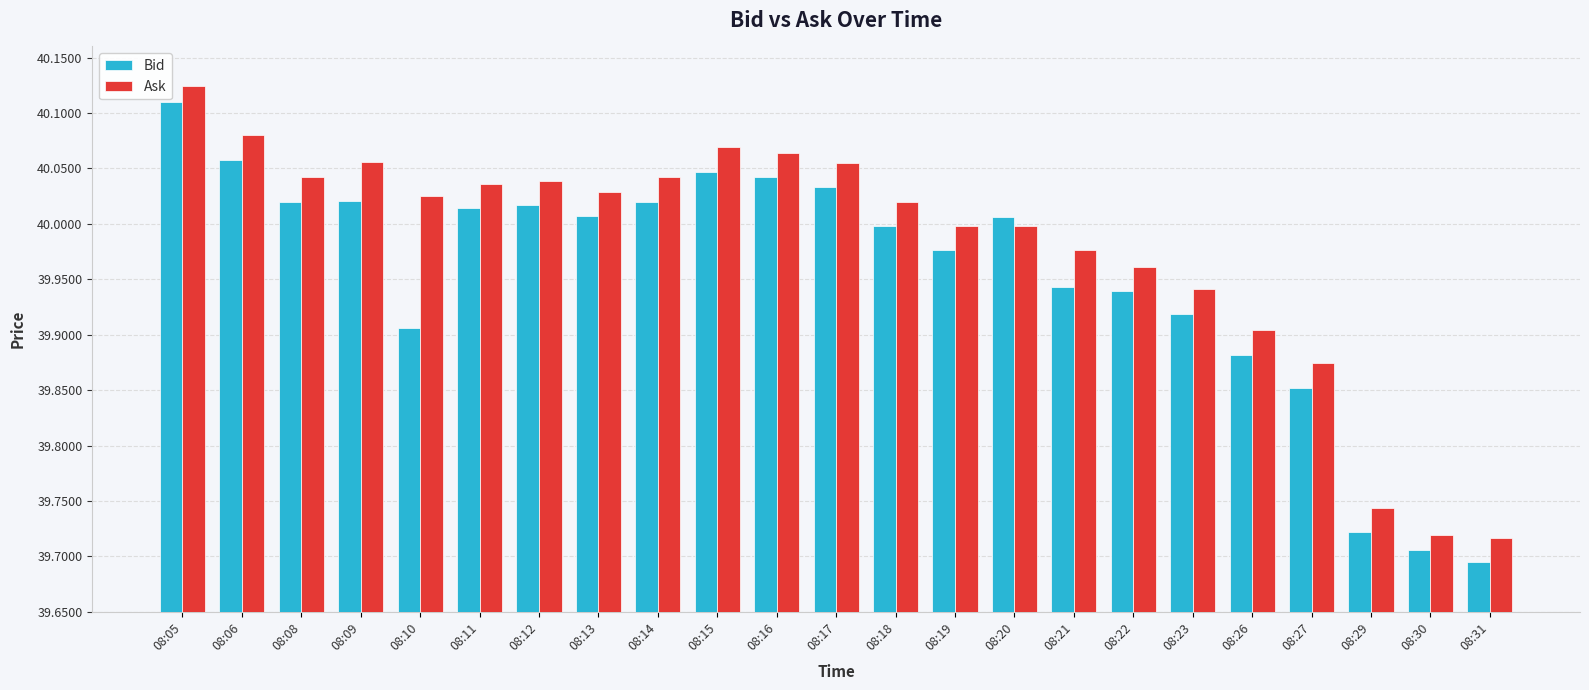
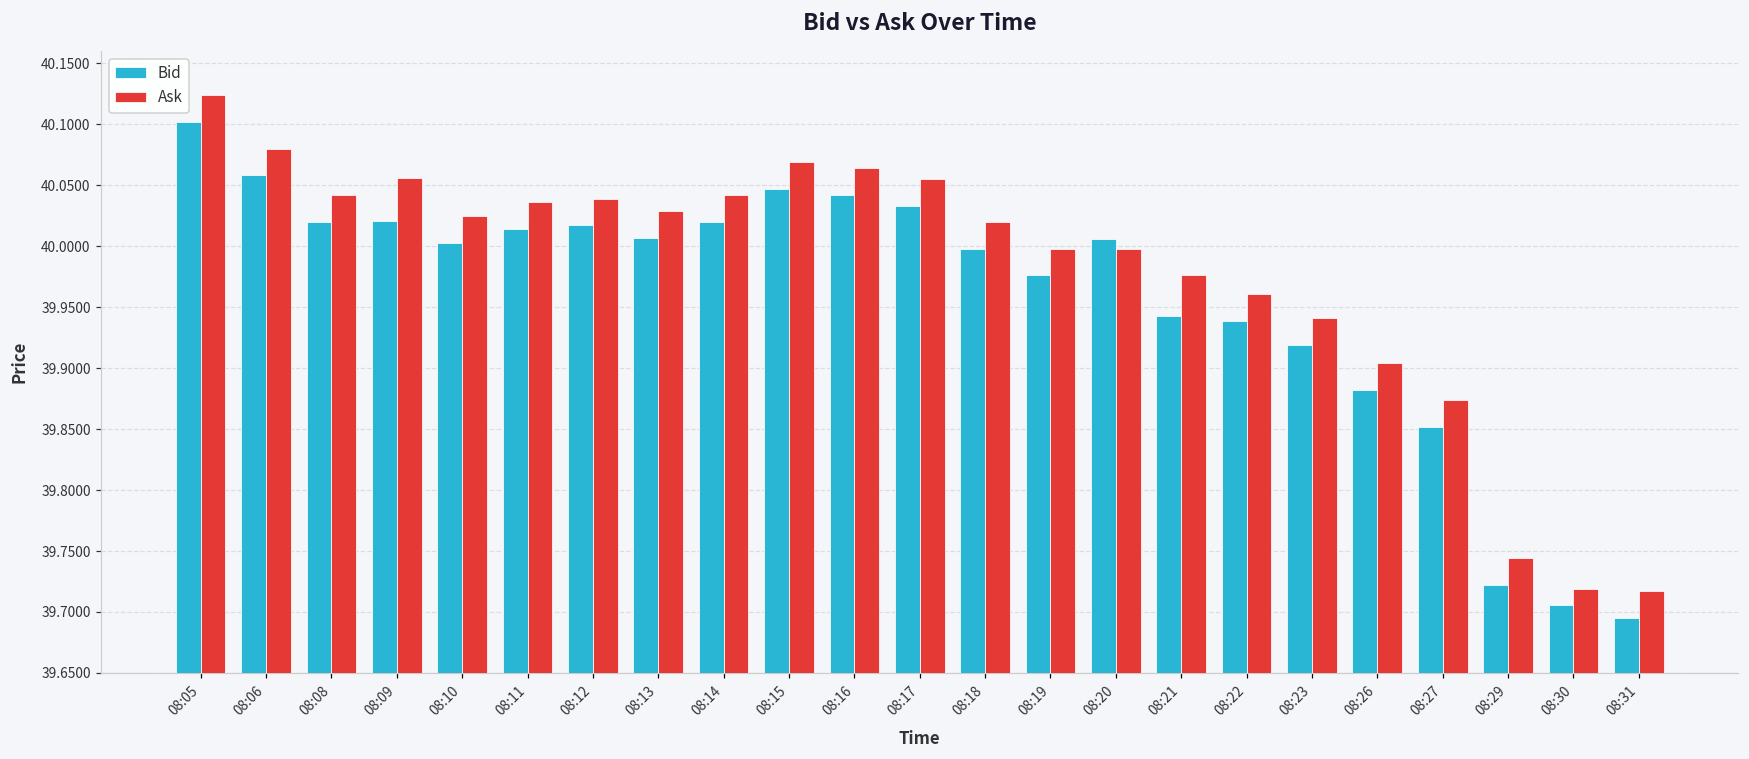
  {
    "Bid": {
-     "08:05": 40.110,
+     "08:05": 40.102,
      "08:06": 40.058,
      "08:08": 40.020,
      "08:09": 40.021,
-     "08:10": 39.906,
+     "08:10": 40.003,
      "08:11": 40.014,
      "08:12": 40.017,
      "08:13": 40.007,
      "08:14": 40.020,
      "08:15": 40.047,
      "08:16": 40.042,
      "08:17": 40.033,
      "08:18": 39.998,
      "08:19": 39.976,
      "08:20": 40.006,
      "08:21": 39.943,
      "08:22": 39.939,
      "08:23": 39.919,
      "08:26": 39.882,
      "08:27": 39.852,
      "08:29": 39.722,
      "08:30": 39.706,
      "08:31": 39.695
    },
    "Ask": {
      "08:05": 40.124,
      "08:06": 40.080,
      "08:08": 40.042,
      "08:09": 40.056,
      "08:10": 40.025,
      "08:11": 40.036,
      "08:12": 40.039,
      "08:13": 40.029,
      "08:14": 40.042,
      "08:15": 40.069,
      "08:16": 40.064,
      "08:17": 40.055,
      "08:18": 40.020,
      "08:19": 39.998,
      "08:20": 39.998,
      "08:21": 39.976,
      "08:22": 39.961,
      "08:23": 39.941,
      "08:26": 39.904,
      "08:27": 39.874,
      "08:29": 39.744,
      "08:30": 39.719,
      "08:31": 39.717
    }
  }
